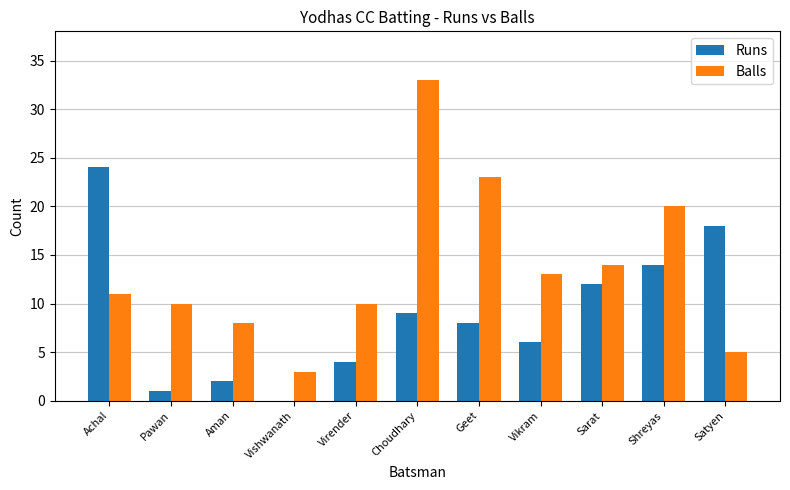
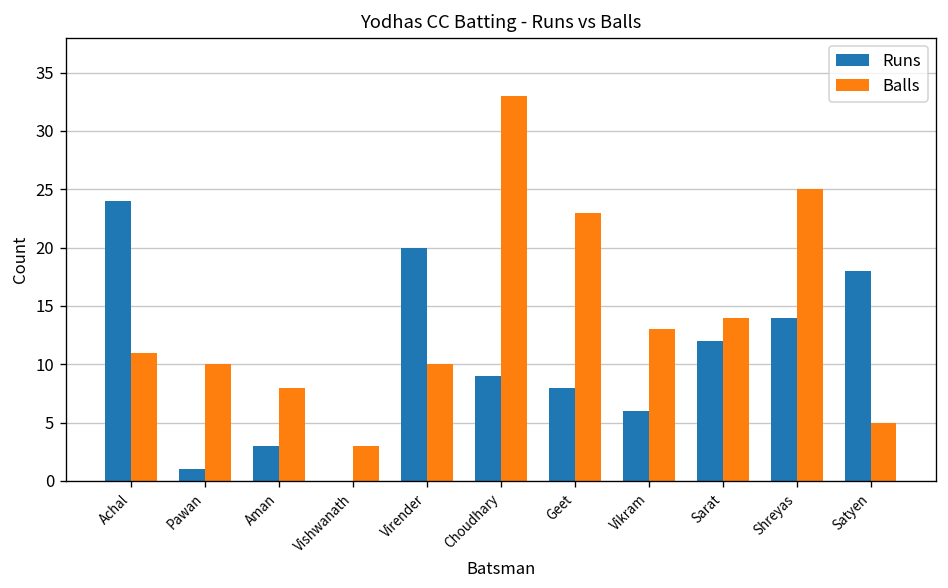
  {
    "Runs": {
      "Achal": 24,
      "Pawan": 1,
-     "Aman": 2,
+     "Aman": 3,
      "Vishwanath": 0,
-     "Virender": 4,
+     "Virender": 20,
      "Choudhary": 9,
      "Geet": 8,
      "Vikram": 6,
      "Sarat": 12,
      "Shreyas": 14,
      "Satyen": 18
    },
    "Balls": {
      "Achal": 11,
      "Pawan": 10,
      "Aman": 8,
      "Vishwanath": 3,
      "Virender": 10,
      "Choudhary": 33,
      "Geet": 23,
      "Vikram": 13,
      "Sarat": 14,
-     "Shreyas": 20,
+     "Shreyas": 25,
      "Satyen": 5
    }
  }
